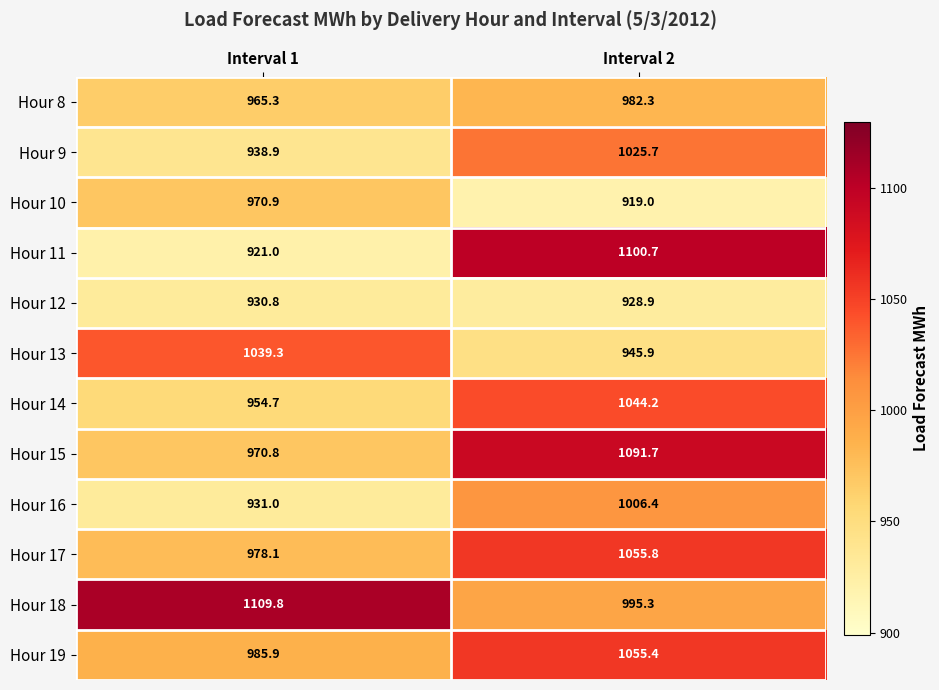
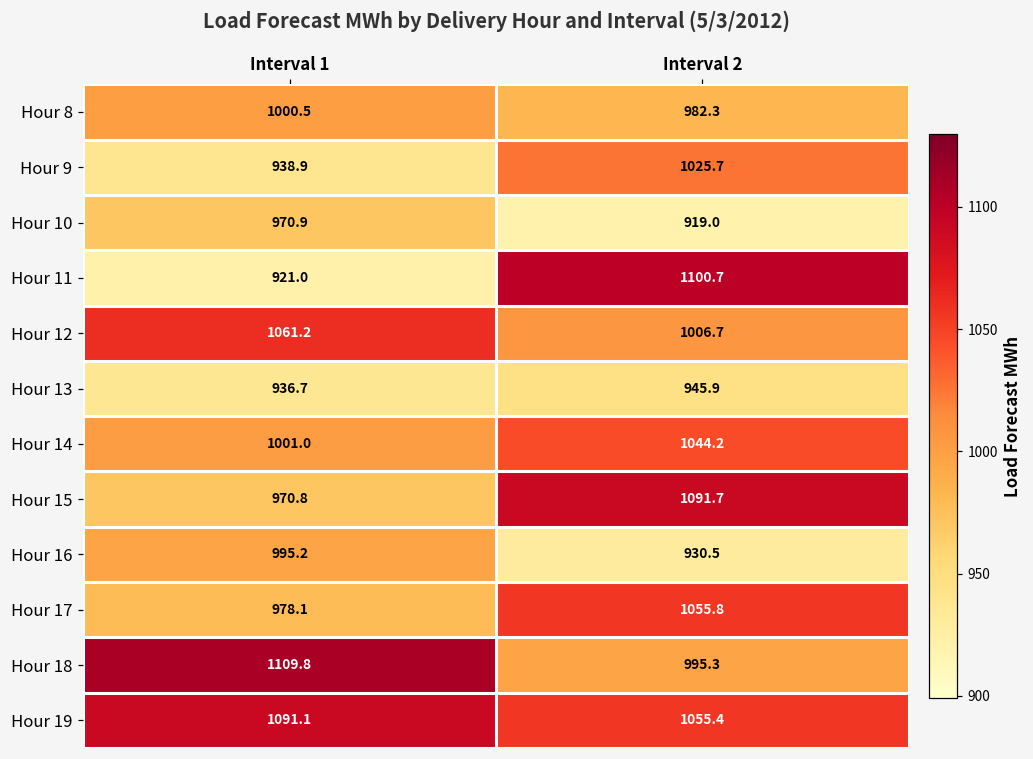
  {
    "Hour 8": {
-     "Interval 1": 965.3,
+     "Interval 1": 1000.5,
      "Interval 2": 982.3
    },
    "Hour 9": {
      "Interval 1": 938.9,
      "Interval 2": 1025.7
    },
    "Hour 10": {
      "Interval 1": 970.9,
      "Interval 2": 919.0
    },
    "Hour 11": {
      "Interval 1": 921.0,
      "Interval 2": 1100.7
    },
    "Hour 12": {
-     "Interval 1": 930.8,
-     "Interval 2": 928.9
+     "Interval 1": 1061.2,
+     "Interval 2": 1006.7
    },
    "Hour 13": {
-     "Interval 1": 1039.3,
+     "Interval 1": 936.7,
      "Interval 2": 945.9
    },
    "Hour 14": {
-     "Interval 1": 954.7,
+     "Interval 1": 1001.0,
      "Interval 2": 1044.2
    },
    "Hour 15": {
      "Interval 1": 970.8,
      "Interval 2": 1091.7
    },
    "Hour 16": {
-     "Interval 1": 931.0,
-     "Interval 2": 1006.4
+     "Interval 1": 995.2,
+     "Interval 2": 930.5
    },
    "Hour 17": {
      "Interval 1": 978.1,
      "Interval 2": 1055.8
    },
    "Hour 18": {
      "Interval 1": 1109.8,
      "Interval 2": 995.3
    },
    "Hour 19": {
-     "Interval 1": 985.9,
+     "Interval 1": 1091.1,
      "Interval 2": 1055.4
    }
  }
